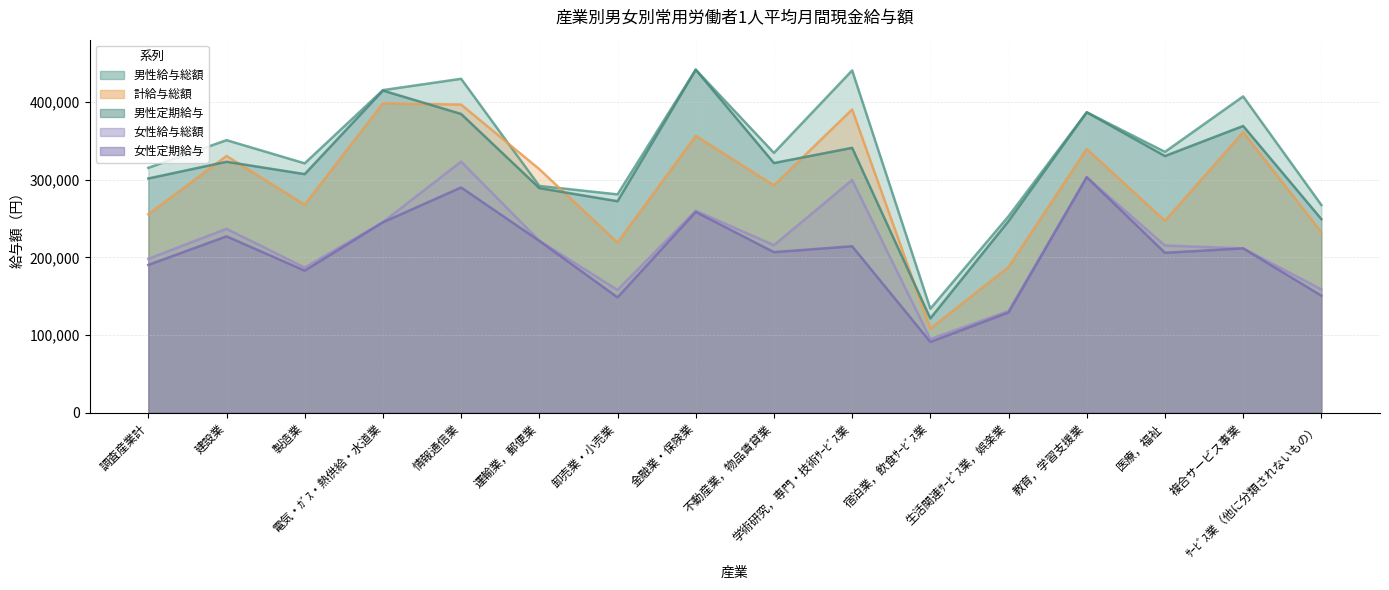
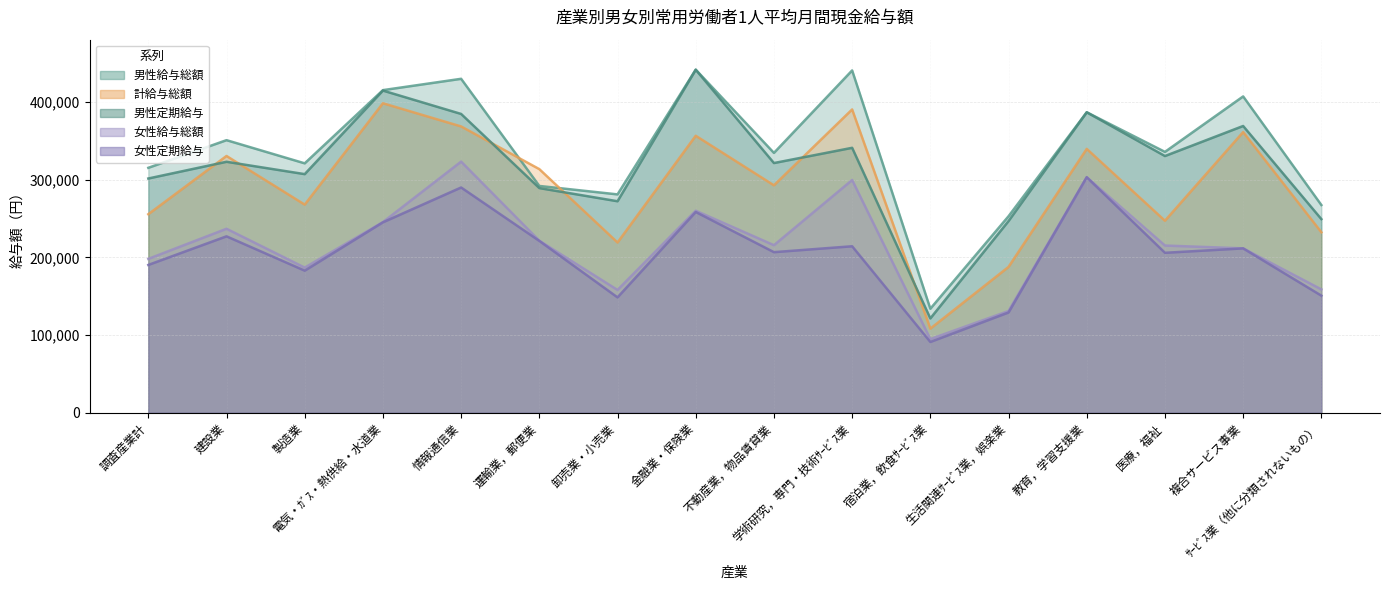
  {
    "計給与総額": {
      "調査産業計": "260,000",
      "建設業": "330,000",
      "製造業": "270,000",
      "電気・ｶﾞｽ・熱供給・水道業": "400,000",
-     "情報通信業": "400,000",
+     "情報通信業": "370,000",
      "運輸業，郵便業": "310,000",
      "卸売業・小売業": "220,000",
      "金融業・保険業": "360,000",
      "不動産業，物品賃貸業": "290,000",
      "学術研究，専門・技術ｻｰﾋﾞｽ業": "390,000",
      "宿泊業，飲食ｻｰﾋﾞｽ業": "110,000",
      "生活関連ｻｰﾋﾞｽ業，娯楽業": "190,000",
      "教育，学習支援業": "340,000",
      "医療，福祉": "250,000",
      "複合サービス事業": "360,000",
      "ｻｰﾋﾞｽ業（他に分類されないもの）": "230,000"
    }
  }
